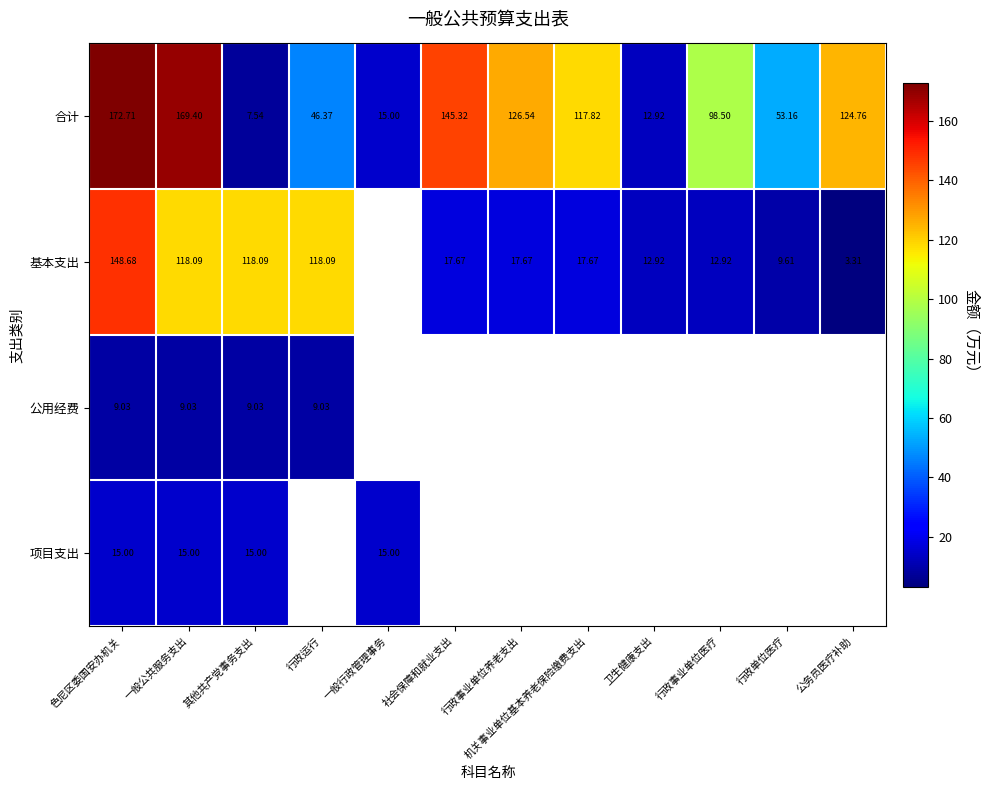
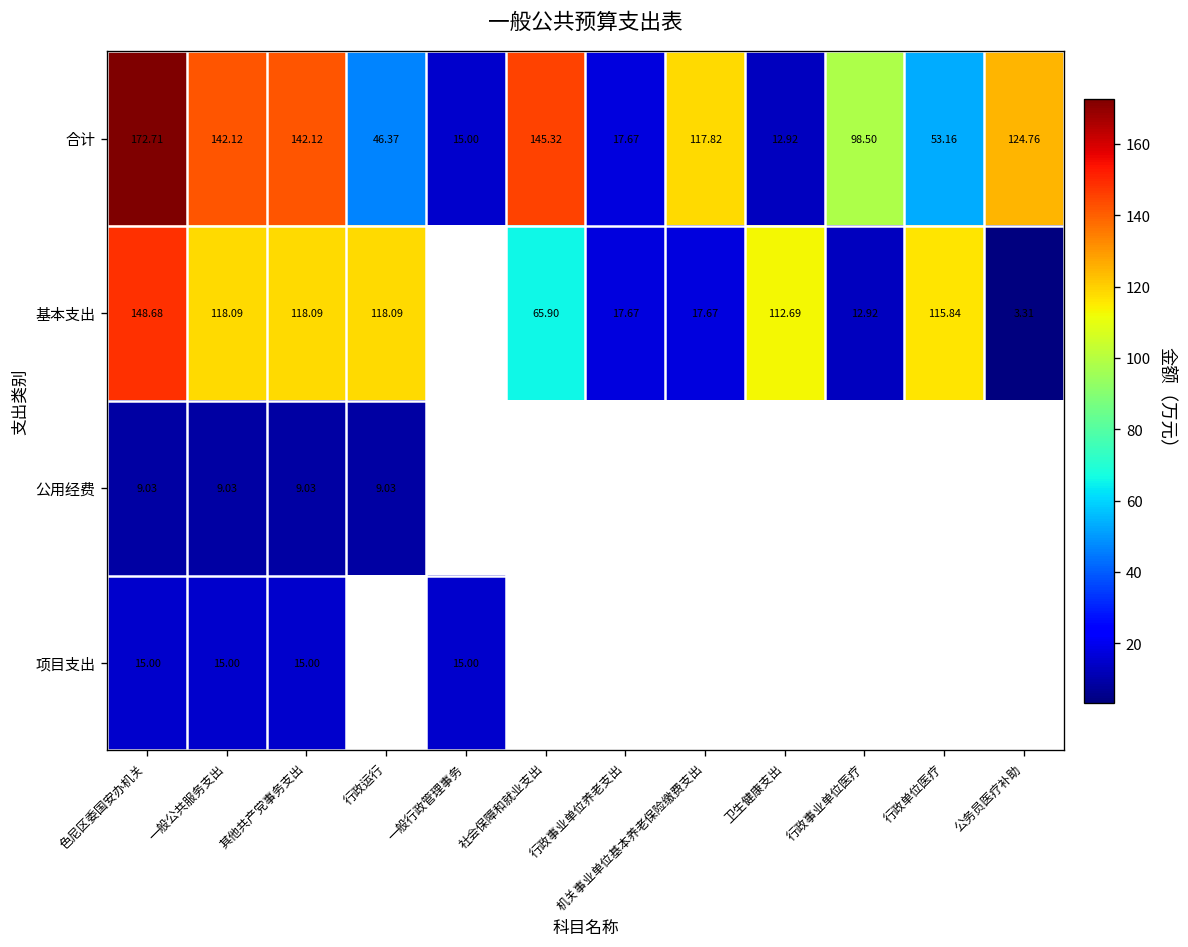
  {
    "合计": {
      "色尼区委国安办机关": 172.71,
-     "一般公共服务支出": 169.40,
-     "其他共产党事务支出": 7.54,
+     "一般公共服务支出": 142.12,
+     "其他共产党事务支出": 142.12,
      "行政运行": 46.37,
      "一般行政管理事务": 15.00,
      "社会保障和就业支出": 145.32,
-     "行政事业单位养老支出": 126.54,
+     "行政事业单位养老支出": 17.67,
      "机关事业单位基本养老保险缴费支出": 117.82,
      "卫生健康支出": 12.92,
      "行政事业单位医疗": 98.50,
      "行政单位医疗": 53.16,
      "公务员医疗补助": 124.76
    },
    "基本支出": {
      "色尼区委国安办机关": 148.68,
      "一般公共服务支出": 118.09,
      "其他共产党事务支出": 118.09,
      "行政运行": 118.09,
-     "社会保障和就业支出": 17.67,
+     "社会保障和就业支出": 65.90,
      "行政事业单位养老支出": 17.67,
      "机关事业单位基本养老保险缴费支出": 17.67,
-     "卫生健康支出": 12.92,
+     "卫生健康支出": 112.69,
      "行政事业单位医疗": 12.92,
-     "行政单位医疗": 9.61,
+     "行政单位医疗": 115.84,
      "公务员医疗补助": 3.31
    },
    "公用经费": {
      "色尼区委国安办机关": 9.03,
      "一般公共服务支出": 9.03,
      "其他共产党事务支出": 9.03,
      "行政运行": 9.03
    },
    "项目支出": {
      "色尼区委国安办机关": 15.00,
      "一般公共服务支出": 15.00,
      "其他共产党事务支出": 15.00,
      "一般行政管理事务": 15.00
    }
  }
